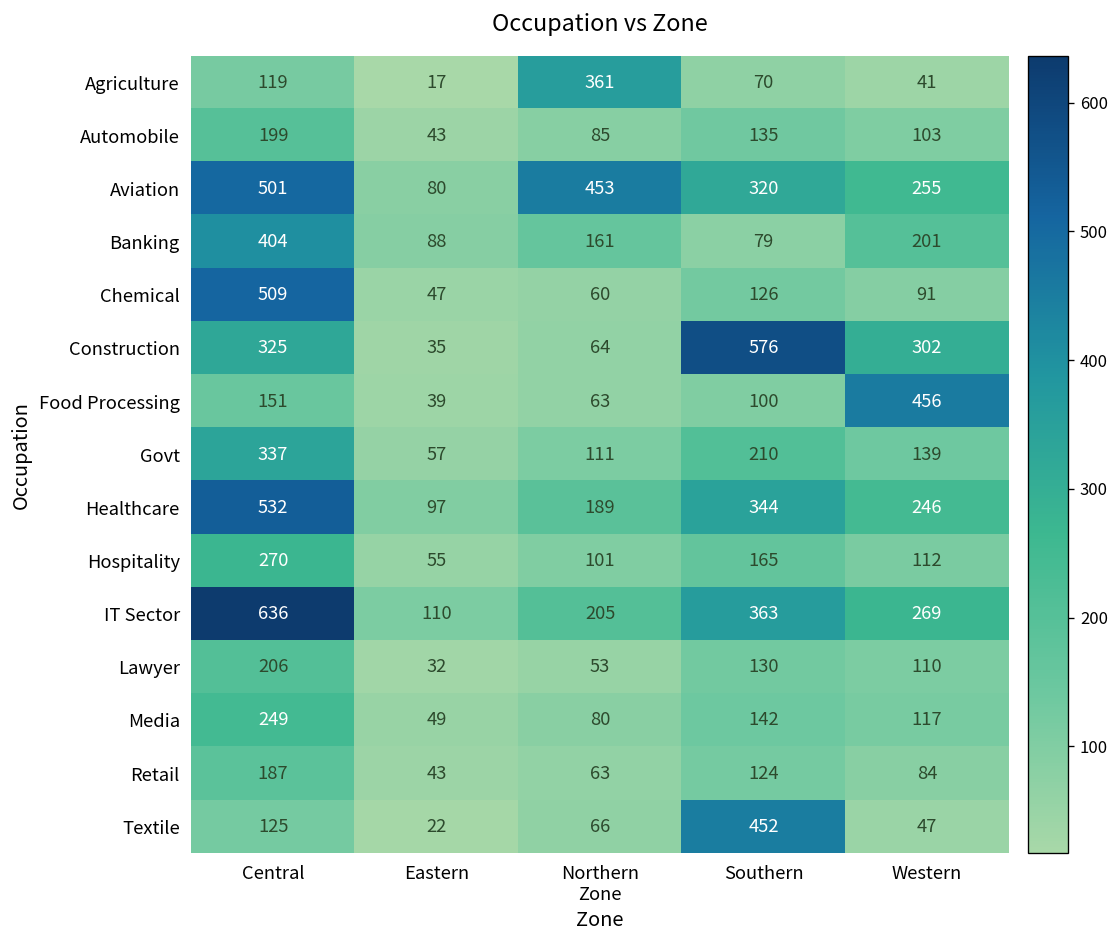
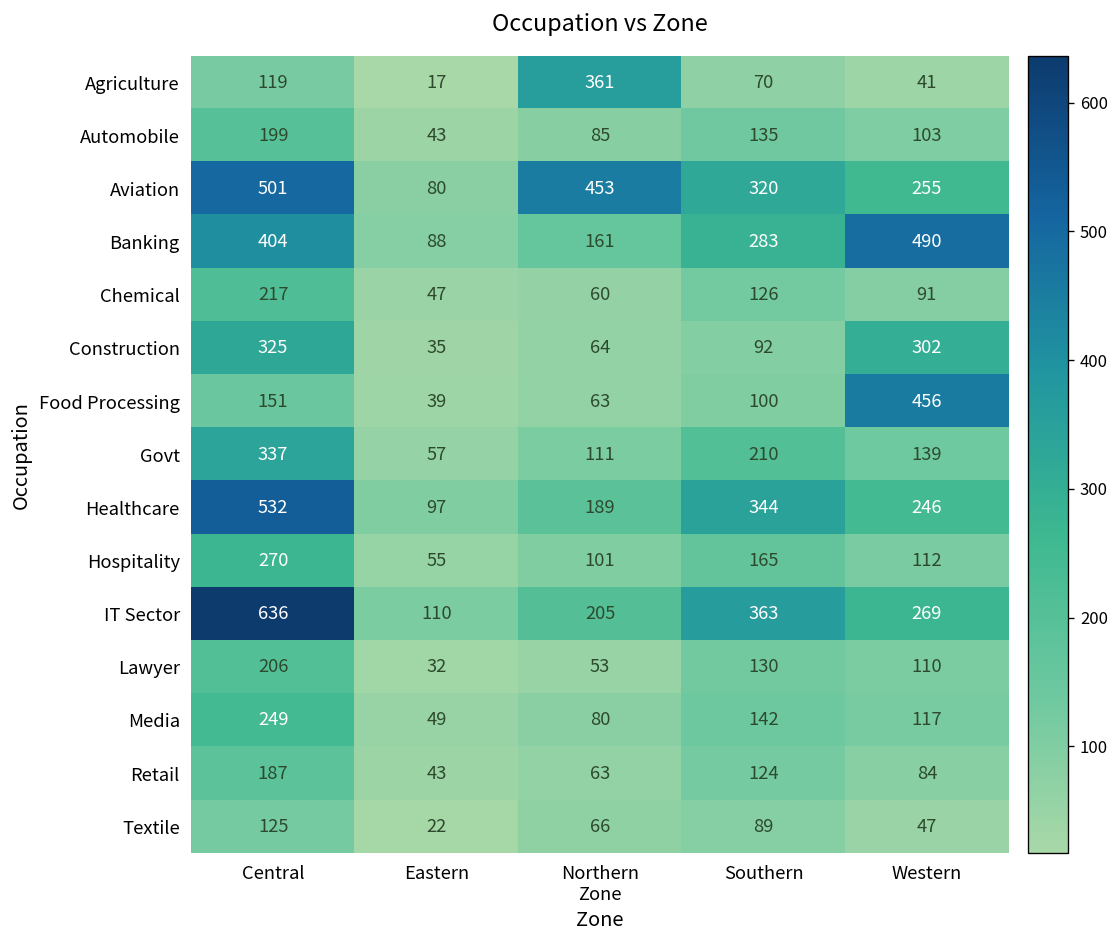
  {
    "Agriculture": {
      "Central": 119,
      "Eastern": 17,
      "Northern Zone": 361,
      "Southern": 70,
      "Western": 41
    },
    "Automobile": {
      "Central": 199,
      "Eastern": 43,
      "Northern Zone": 85,
      "Southern": 135,
      "Western": 103
    },
    "Aviation": {
      "Central": 501,
      "Eastern": 80,
      "Northern Zone": 453,
      "Southern": 320,
      "Western": 255
    },
    "Banking": {
      "Central": 404,
      "Eastern": 88,
      "Northern Zone": 161,
-     "Southern": 79,
-     "Western": 201
+     "Southern": 283,
+     "Western": 490
    },
    "Chemical": {
-     "Central": 509,
+     "Central": 217,
      "Eastern": 47,
      "Northern Zone": 60,
      "Southern": 126,
      "Western": 91
    },
    "Construction": {
      "Central": 325,
      "Eastern": 35,
      "Northern Zone": 64,
-     "Southern": 576,
+     "Southern": 92,
      "Western": 302
    },
    "Food Processing": {
      "Central": 151,
      "Eastern": 39,
      "Northern Zone": 63,
      "Southern": 100,
      "Western": 456
    },
    "Govt": {
      "Central": 337,
      "Eastern": 57,
      "Northern Zone": 111,
      "Southern": 210,
      "Western": 139
    },
    "Healthcare": {
      "Central": 532,
      "Eastern": 97,
      "Northern Zone": 189,
      "Southern": 344,
      "Western": 246
    },
    "Hospitality": {
      "Central": 270,
      "Eastern": 55,
      "Northern Zone": 101,
      "Southern": 165,
      "Western": 112
    },
    "IT Sector": {
      "Central": 636,
      "Eastern": 110,
      "Northern Zone": 205,
      "Southern": 363,
      "Western": 269
    },
    "Lawyer": {
      "Central": 206,
      "Eastern": 32,
      "Northern Zone": 53,
      "Southern": 130,
      "Western": 110
    },
    "Media": {
      "Central": 249,
      "Eastern": 49,
      "Northern Zone": 80,
      "Southern": 142,
      "Western": 117
    },
    "Retail": {
      "Central": 187,
      "Eastern": 43,
      "Northern Zone": 63,
      "Southern": 124,
      "Western": 84
    },
    "Textile": {
      "Central": 125,
      "Eastern": 22,
      "Northern Zone": 66,
-     "Southern": 452,
+     "Southern": 89,
      "Western": 47
    }
  }
